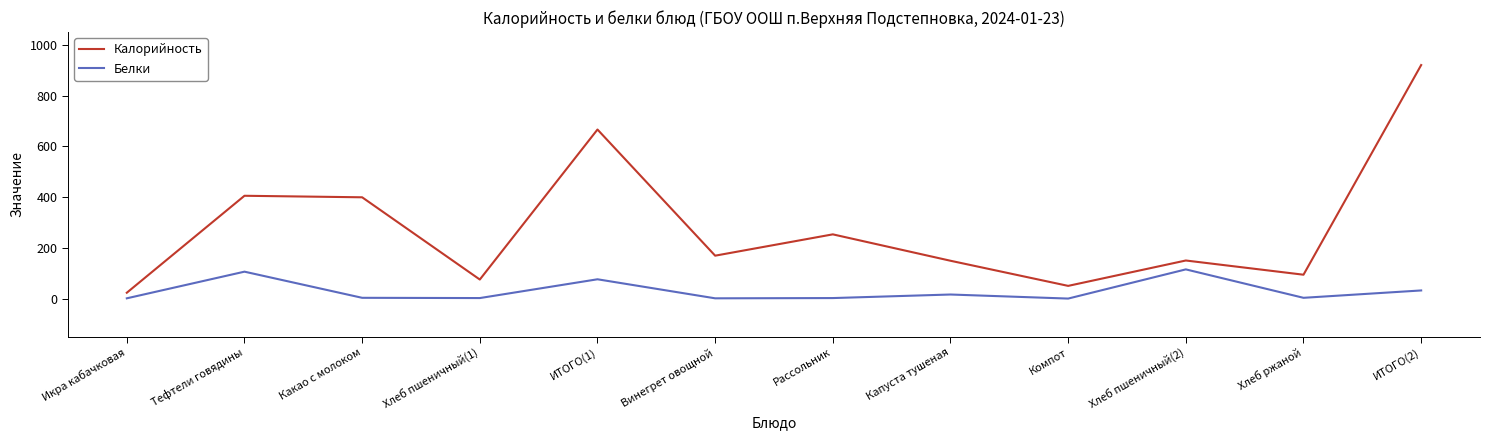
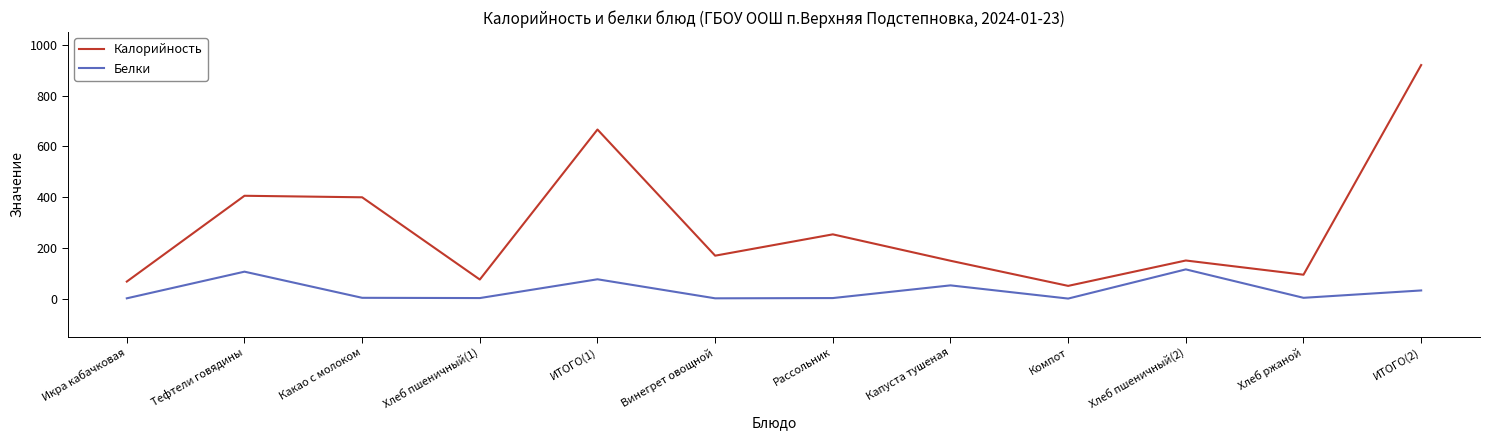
  {
    "Калорийность": {
-     "Икра кабачковая": 20,
+     "Икра кабачковая": 70,
      "Тефтели говядины": 410,
      "Какао с молоком": 400,
      "Хлеб пшеничный(1)": 80,
      "ИТОГО(1)": 670,
      "Винегрет овощной": 170,
      "Рассольник": 250,
      "Капуста тушеная": 150,
      "Компот": 50,
      "Хлеб пшеничный(2)": 150,
      "Хлеб ржаной": 90,
      "ИТОГО(2)": 920
    },
    "Белки": {
      "Икра кабачковая": 0,
      "Тефтели говядины": 110,
      "Какао с молоком": 0,
      "Хлеб пшеничный(1)": 0,
      "ИТОГО(1)": 80,
      "Винегрет овощной": 0,
      "Рассольник": 0,
-     "Капуста тушеная": 20,
+     "Капуста тушеная": 50,
      "Компот": 0,
      "Хлеб пшеничный(2)": 120,
      "Хлеб ржаной": 0,
      "ИТОГО(2)": 30
    }
  }
